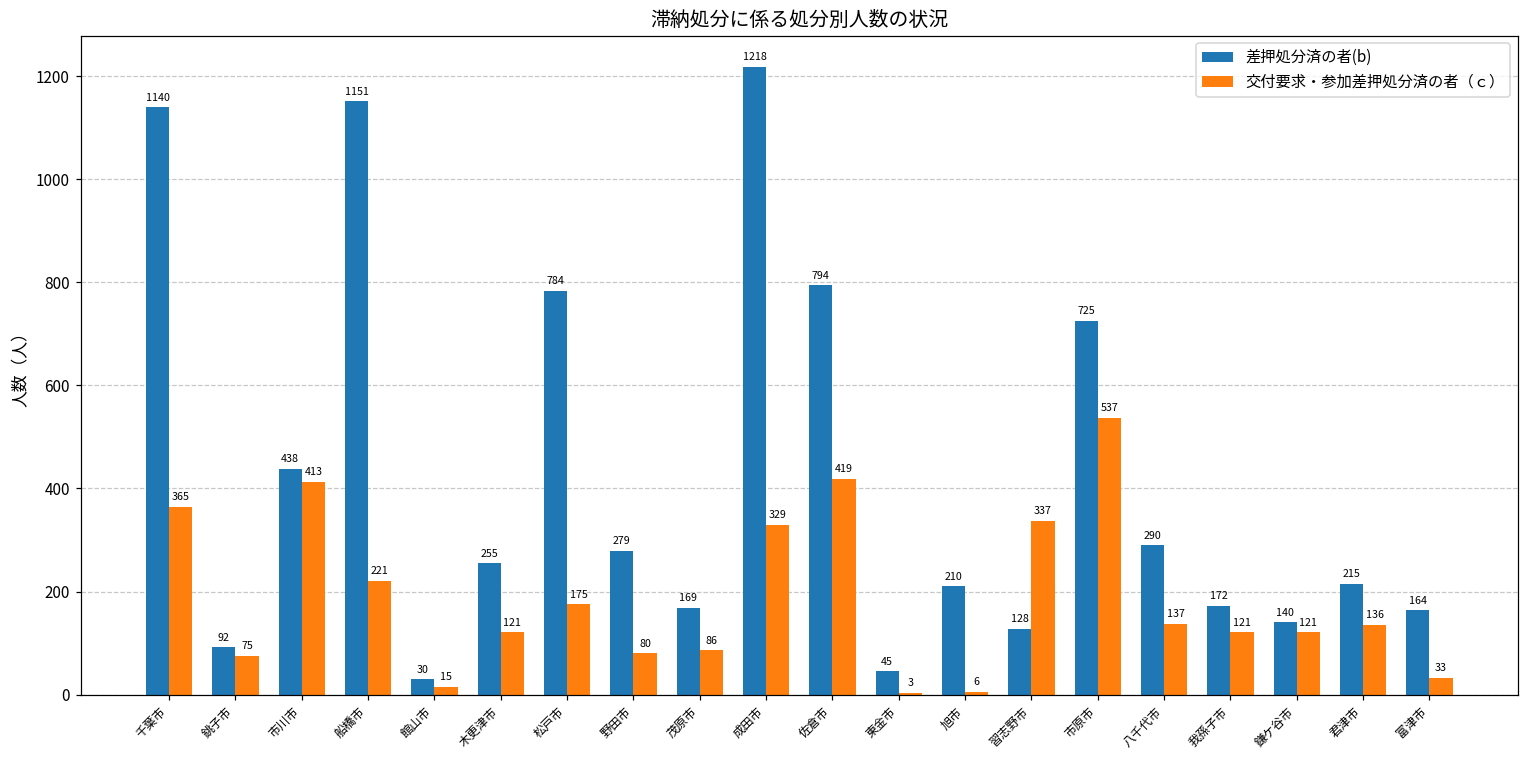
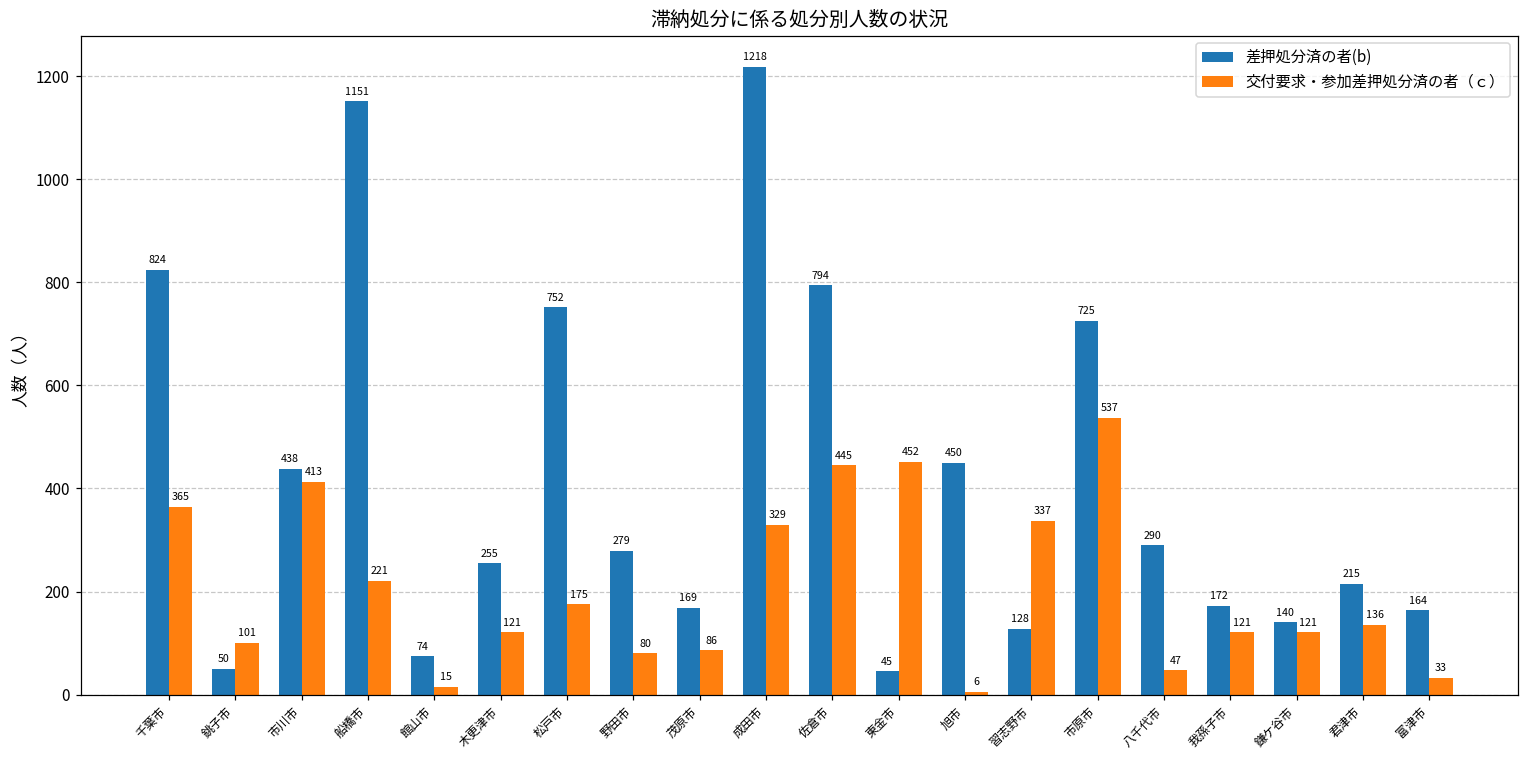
  {
    "差押処分済の者(b)": {
-     "千葉市": 1140,
-     "銚子市": 92,
+     "千葉市": 824,
+     "銚子市": 50,
      "市川市": 438,
      "船橋市": 1151,
-     "館山市": 30,
+     "館山市": 74,
      "木更津市": 255,
-     "松戸市": 784,
+     "松戸市": 752,
      "野田市": 279,
      "茂原市": 169,
      "成田市": 1218,
      "佐倉市": 794,
      "東金市": 45,
-     "旭市": 210,
+     "旭市": 450,
      "習志野市": 128,
      "市原市": 725,
      "八千代市": 290,
      "我孫子市": 172,
      "鎌ケ谷市": 140,
      "君津市": 215,
      "富津市": 164
    },
    "交付要求・参加差押処分済の者（ｃ）": {
      "千葉市": 365,
-     "銚子市": 75,
+     "銚子市": 101,
      "市川市": 413,
      "船橋市": 221,
      "館山市": 15,
      "木更津市": 121,
      "松戸市": 175,
      "野田市": 80,
      "茂原市": 86,
      "成田市": 329,
-     "佐倉市": 419,
-     "東金市": 3,
+     "佐倉市": 445,
+     "東金市": 452,
      "旭市": 6,
      "習志野市": 337,
      "市原市": 537,
-     "八千代市": 137,
+     "八千代市": 47,
      "我孫子市": 121,
      "鎌ケ谷市": 121,
      "君津市": 136,
      "富津市": 33
    }
  }
